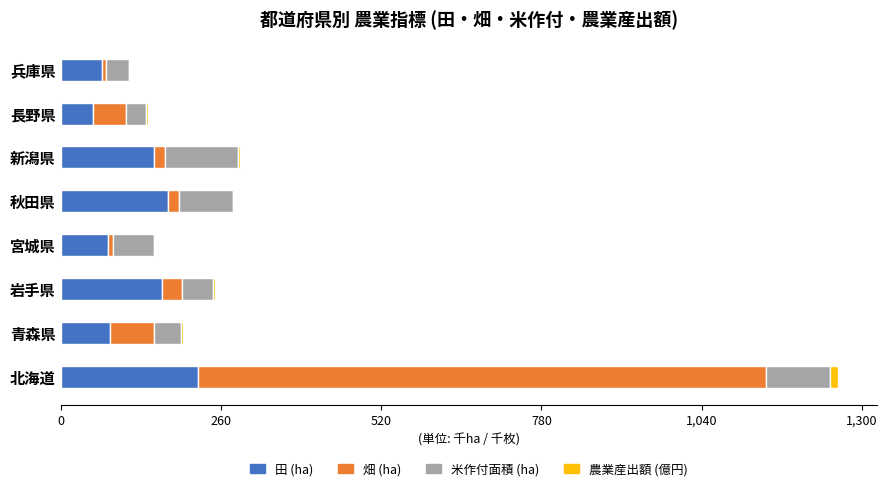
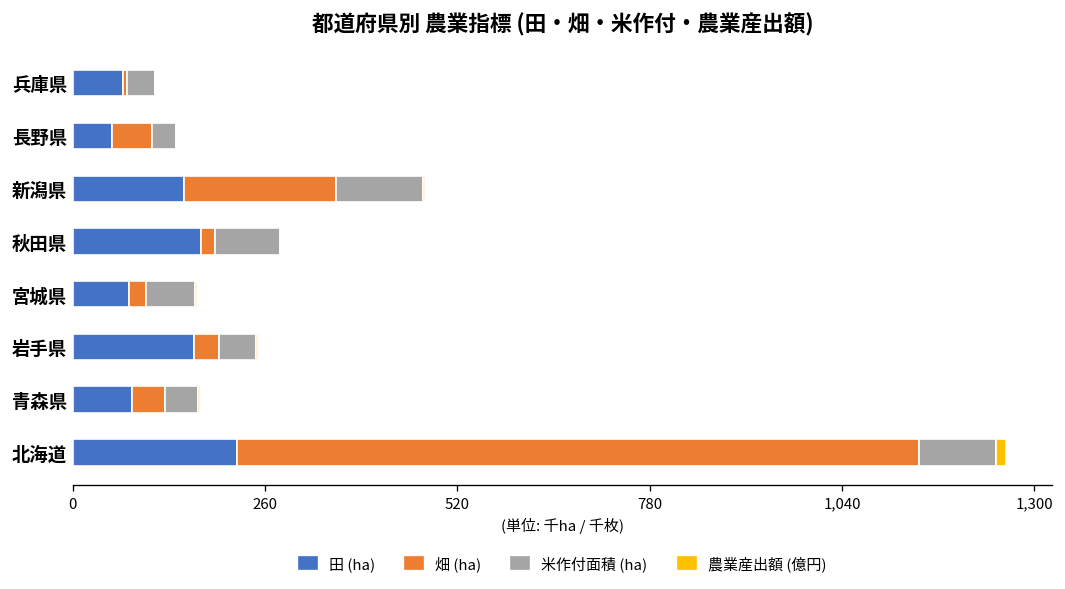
  {
    "田 (ha)": {
      "兵庫県": 70,
      "長野県": 50,
      "新潟県": 150,
      "秋田県": 170,
      "宮城県": 80,
      "岩手県": 160,
      "青森県": 80,
      "北海道": 220
    },
    "畑 (ha)": {
      "兵庫県": 10,
      "長野県": 50,
-     "新潟県": 20,
+     "新潟県": 200,
      "秋田県": 20,
-     "宮城県": 10,
+     "宮城県": 20,
      "岩手県": 30,
-     "青森県": 70,
+     "青森県": 50,
      "北海道": 920
    },
    "米作付面積 (ha)": {
      "兵庫県": 40,
      "長野県": 30,
      "新潟県": 120,
      "秋田県": 90,
      "宮城県": 70,
      "岩手県": 50,
      "青森県": 40,
      "北海道": 100
    },
    "農業産出額 (億円)": {
      "北海道": 10
    }
  }
